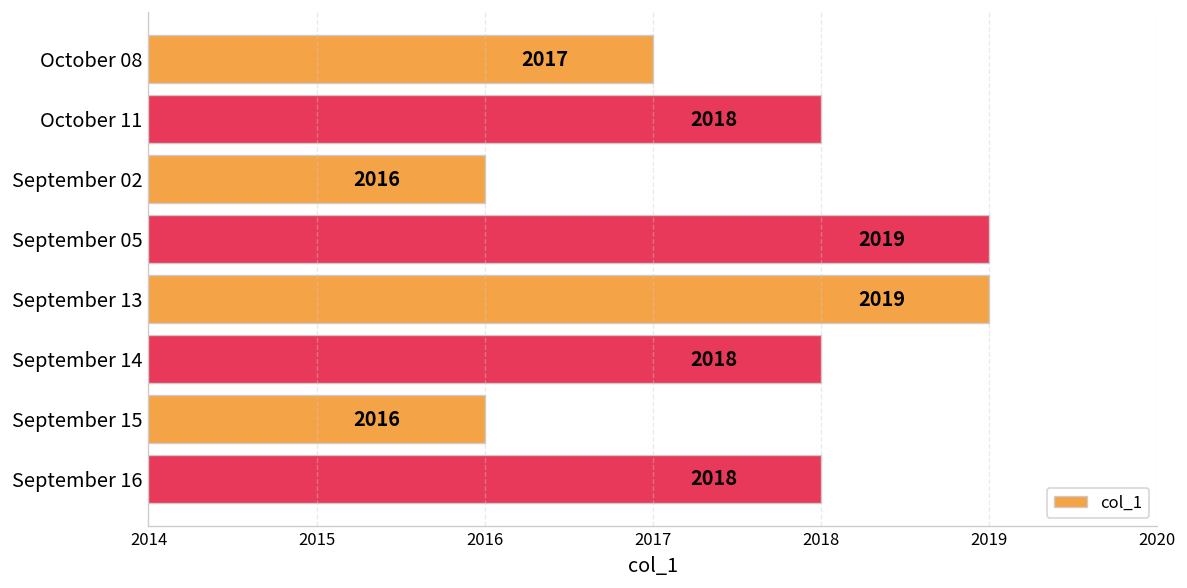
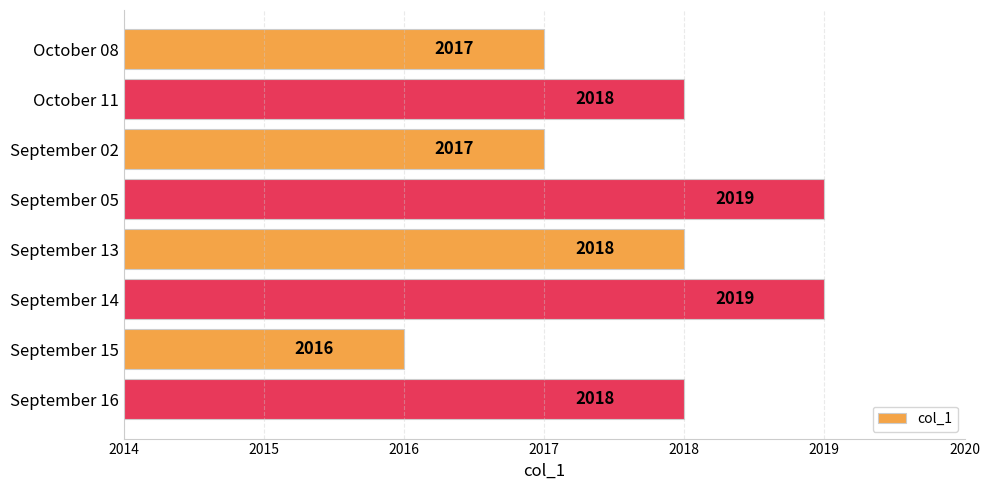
  {
    "October 08": 2017,
    "October 11": 2018,
-   "September 02": 2016,
+   "September 02": 2017,
    "September 05": 2019,
-   "September 13": 2019,
-   "September 14": 2018,
+   "September 13": 2018,
+   "September 14": 2019,
    "September 15": 2016,
    "September 16": 2018
  }
